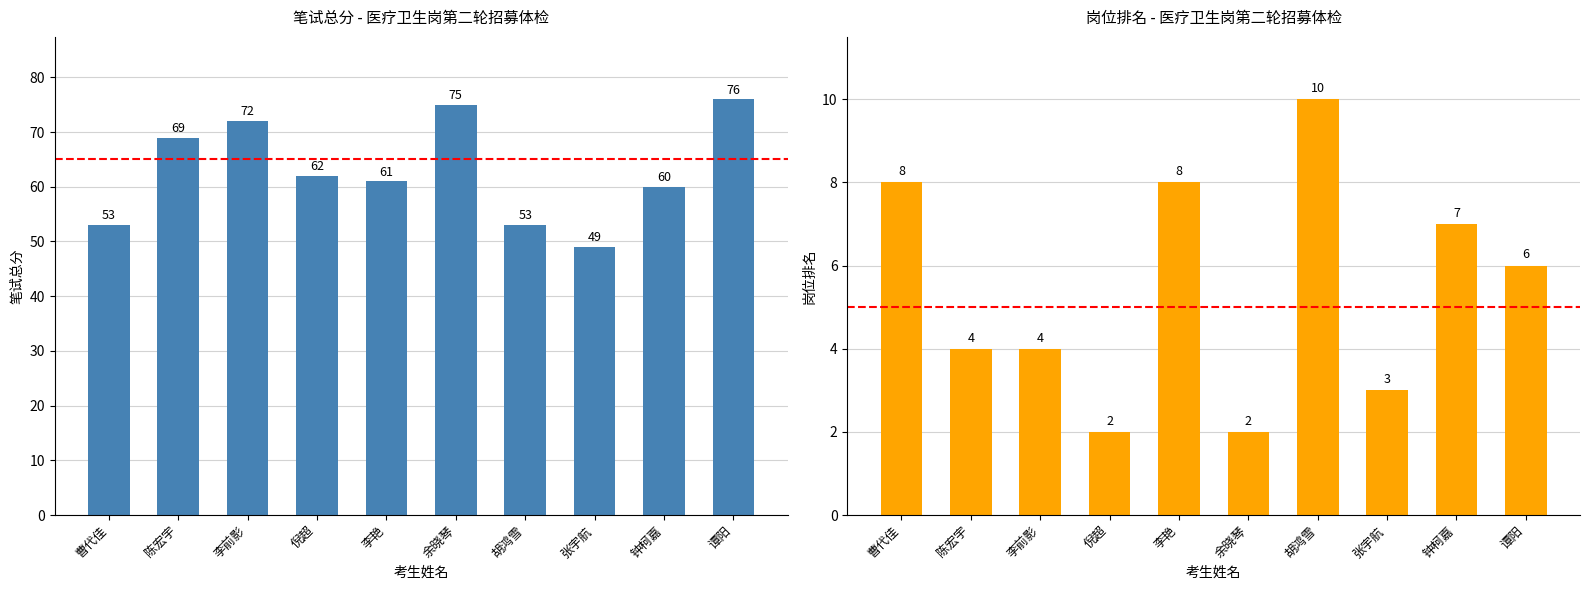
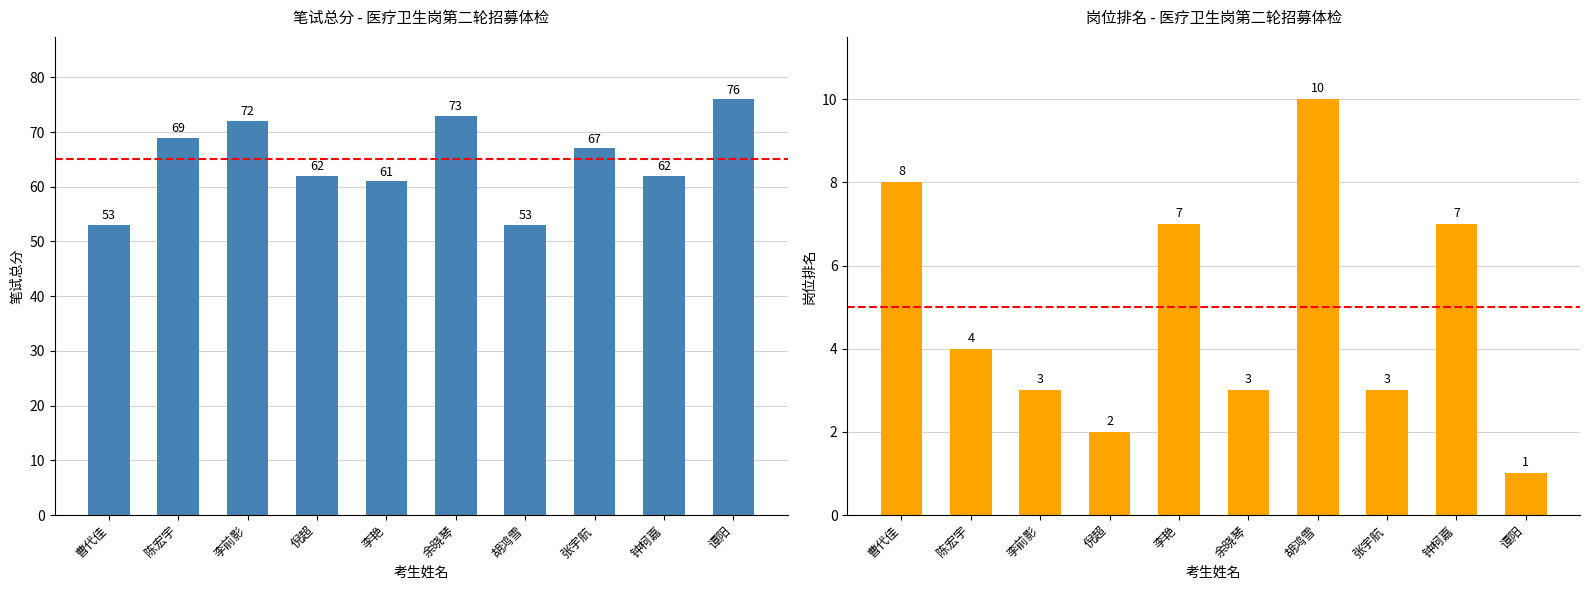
  {
    "笔试总分 - 医疗卫生岗第二轮招募体检": {
      "曹代佳": 53,
      "陈宏宇": 69,
      "李前影": 72,
      "倪超": 62,
      "李艳": 61,
-     "余晓琴": 75,
+     "余晓琴": 73,
      "胡鸿雪": 53,
-     "张宇航": 49,
-     "钟柯嘉": 60,
+     "张宇航": 67,
+     "钟柯嘉": 62,
      "谭阳": 76
    },
    "岗位排名 - 医疗卫生岗第二轮招募体检": {
      "曹代佳": 8,
      "陈宏宇": 4,
-     "李前影": 4,
+     "李前影": 3,
      "倪超": 2,
-     "李艳": 8,
-     "余晓琴": 2,
+     "李艳": 7,
+     "余晓琴": 3,
      "胡鸿雪": 10,
      "张宇航": 3,
      "钟柯嘉": 7,
-     "谭阳": 6
+     "谭阳": 1
    }
  }
